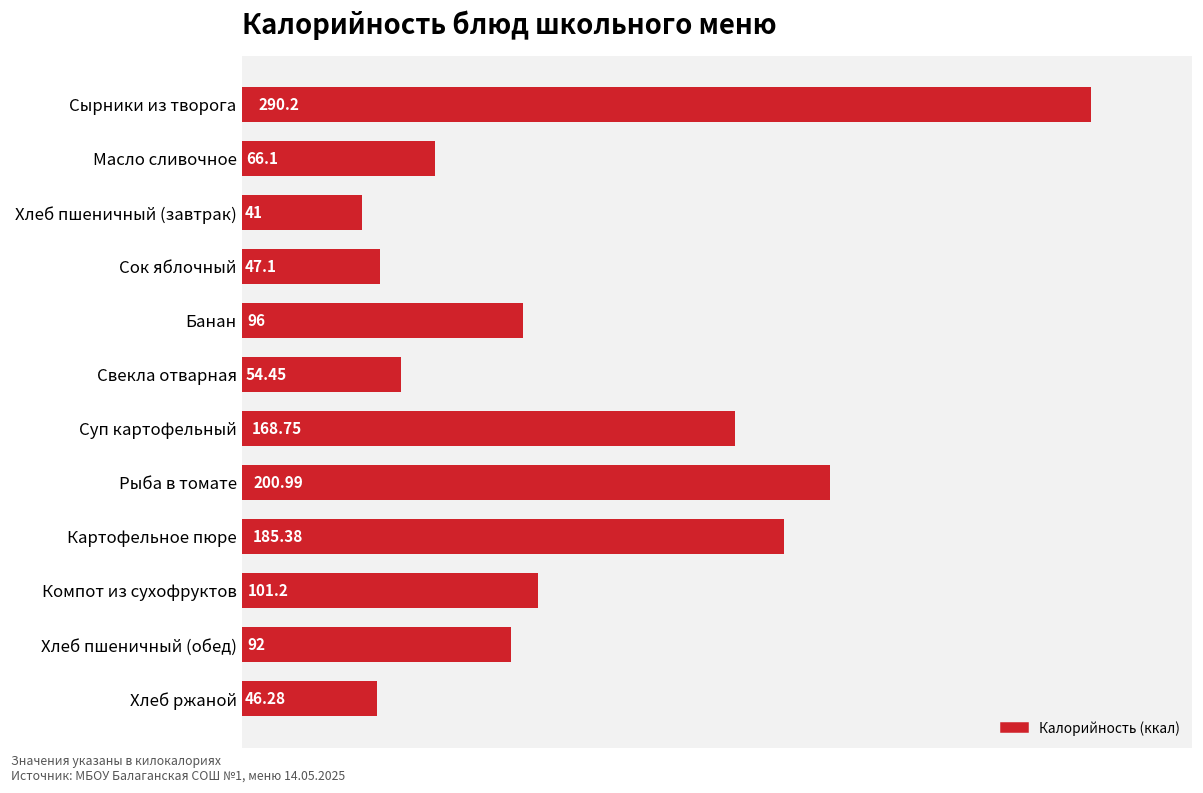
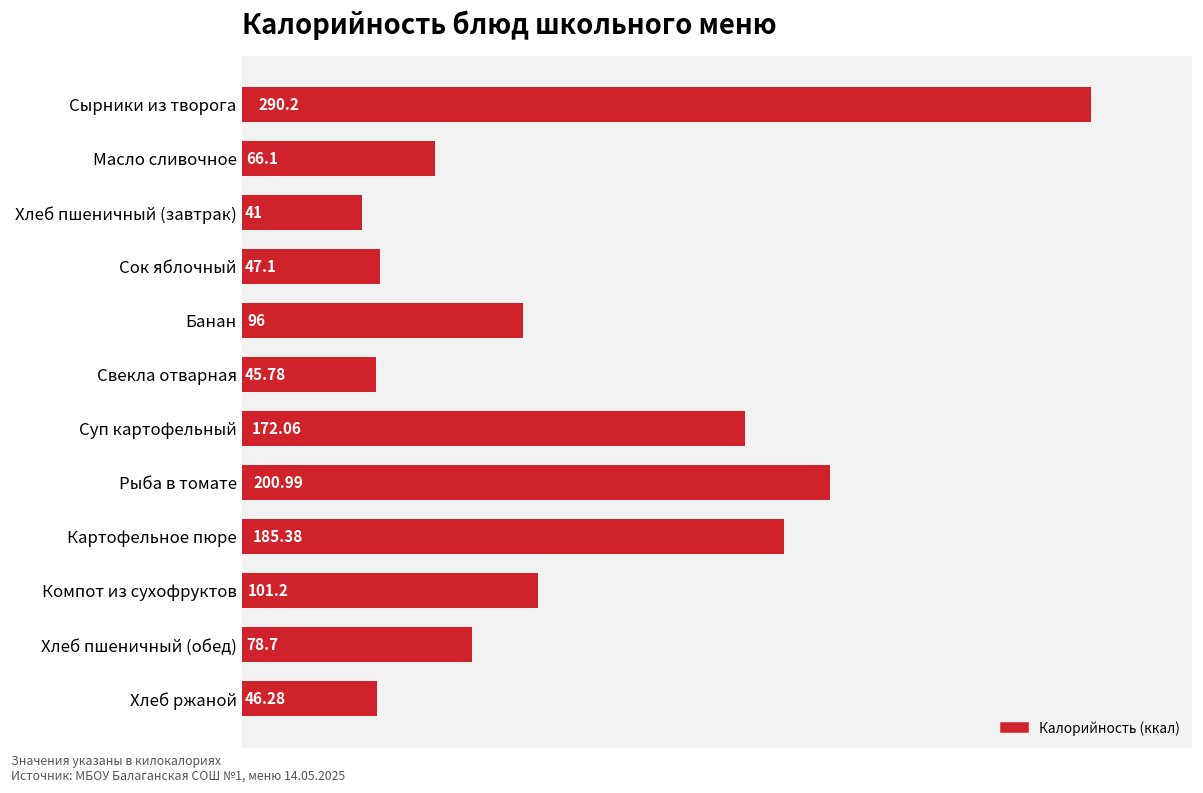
  {
    "Сырники из творога": 290.2,
    "Масло сливочное": 66.1,
    "Хлеб пшеничный (завтрак)": 41,
    "Сок яблочный": 47.1,
    "Банан": 96,
-   "Свекла отварная": 54.45,
-   "Суп картофельный": 168.75,
+   "Свекла отварная": 45.78,
+   "Суп картофельный": 172.06,
    "Рыба в томате": 200.99,
    "Картофельное пюре": 185.38,
    "Компот из сухофруктов": 101.2,
-   "Хлеб пшеничный (обед)": 92,
+   "Хлеб пшеничный (обед)": 78.7,
    "Хлеб ржаной": 46.28
  }
